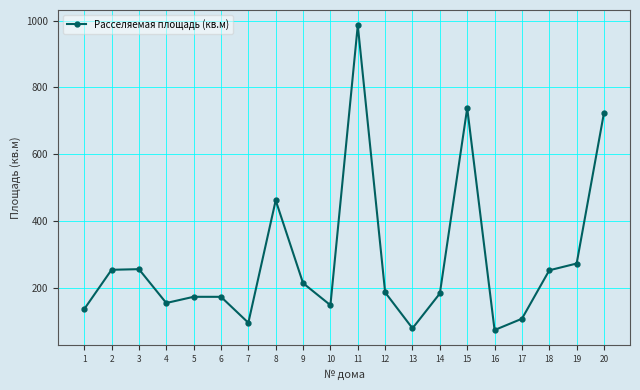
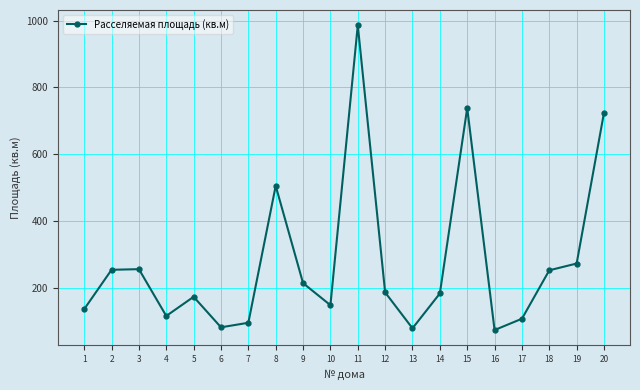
  {
    "1": 140,
    "2": 250,
    "3": 260,
-   "4": 150,
+   "4": 120,
    "5": 170,
-   "6": 170,
+   "6": 80,
    "7": 90,
-   "8": 460,
+   "8": 500,
    "9": 210,
    "10": 150,
    "11": 990,
    "12": 190,
    "13": 80,
    "14": 180,
    "15": 740,
    "16": 70,
    "17": 110,
    "18": 250,
    "19": 270,
    "20": 720
  }
